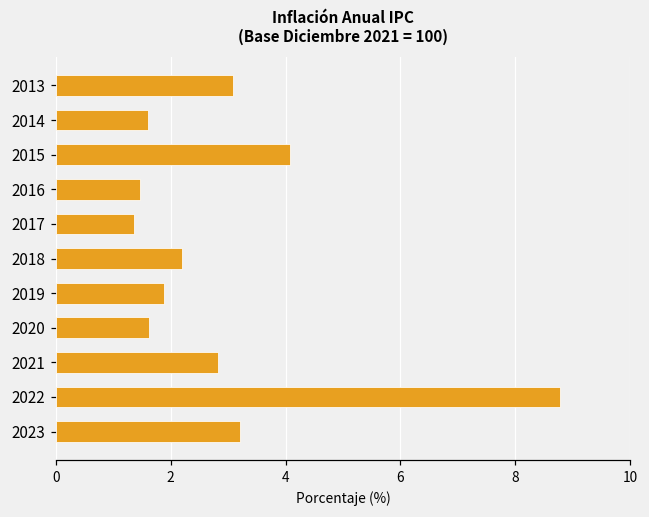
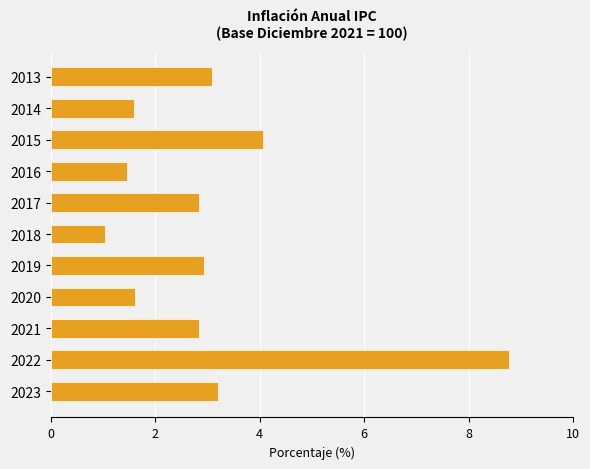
  {
    "2013": 3.1,
    "2014": 1.6,
    "2015": 4.1,
    "2016": 1.5,
-   "2017": 1.4,
-   "2018": 2.2,
-   "2019": 1.9,
+   "2017": 2.8,
+   "2018": 1.0,
+   "2019": 2.9,
    "2020": 1.6,
    "2021": 2.8,
    "2022": 8.8,
    "2023": 3.2
  }
